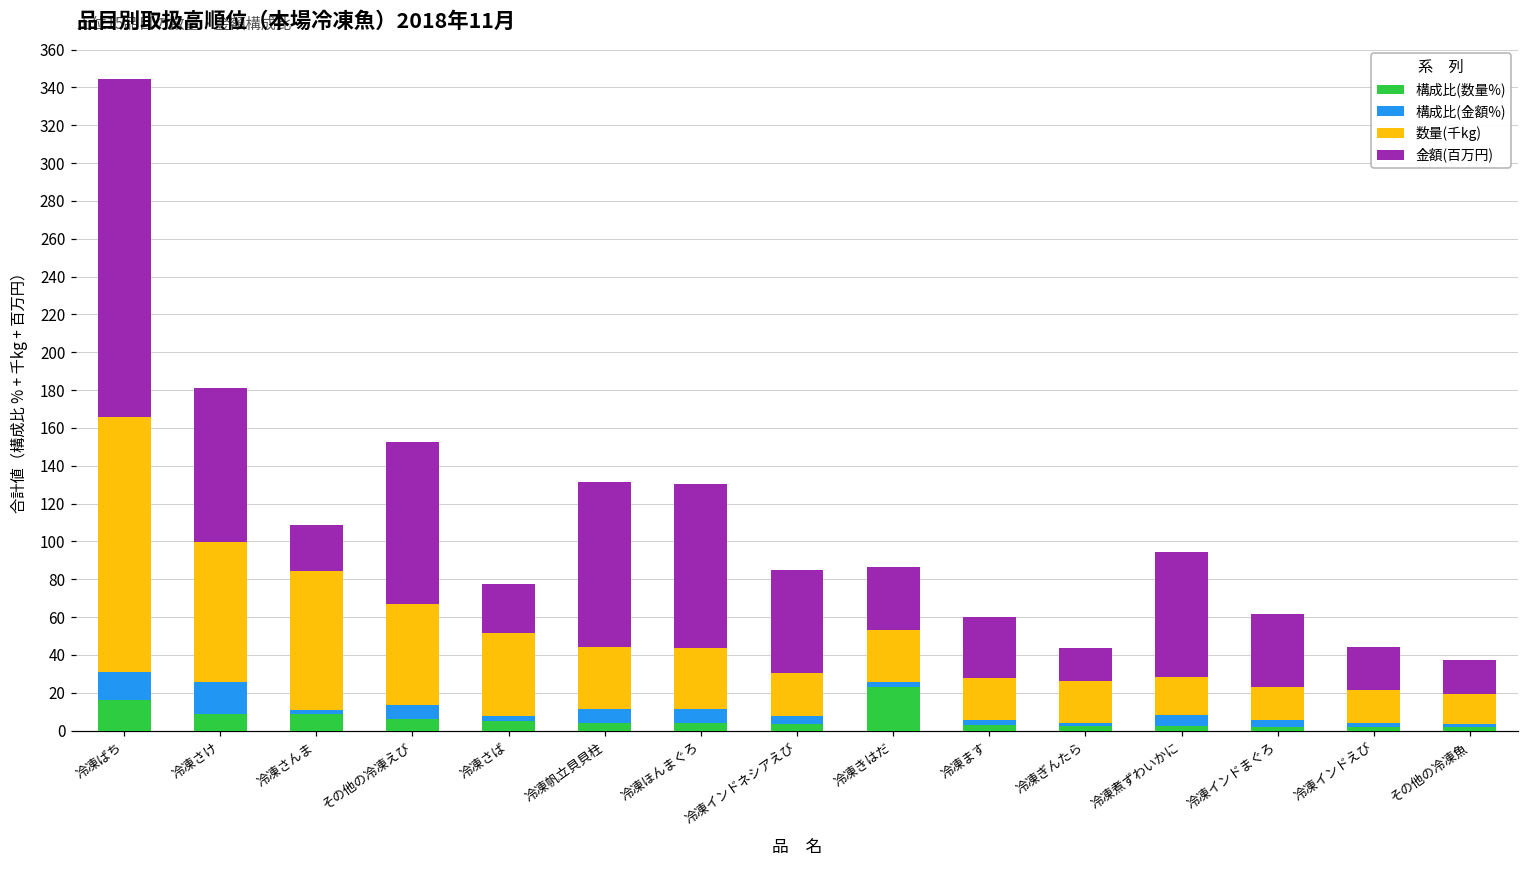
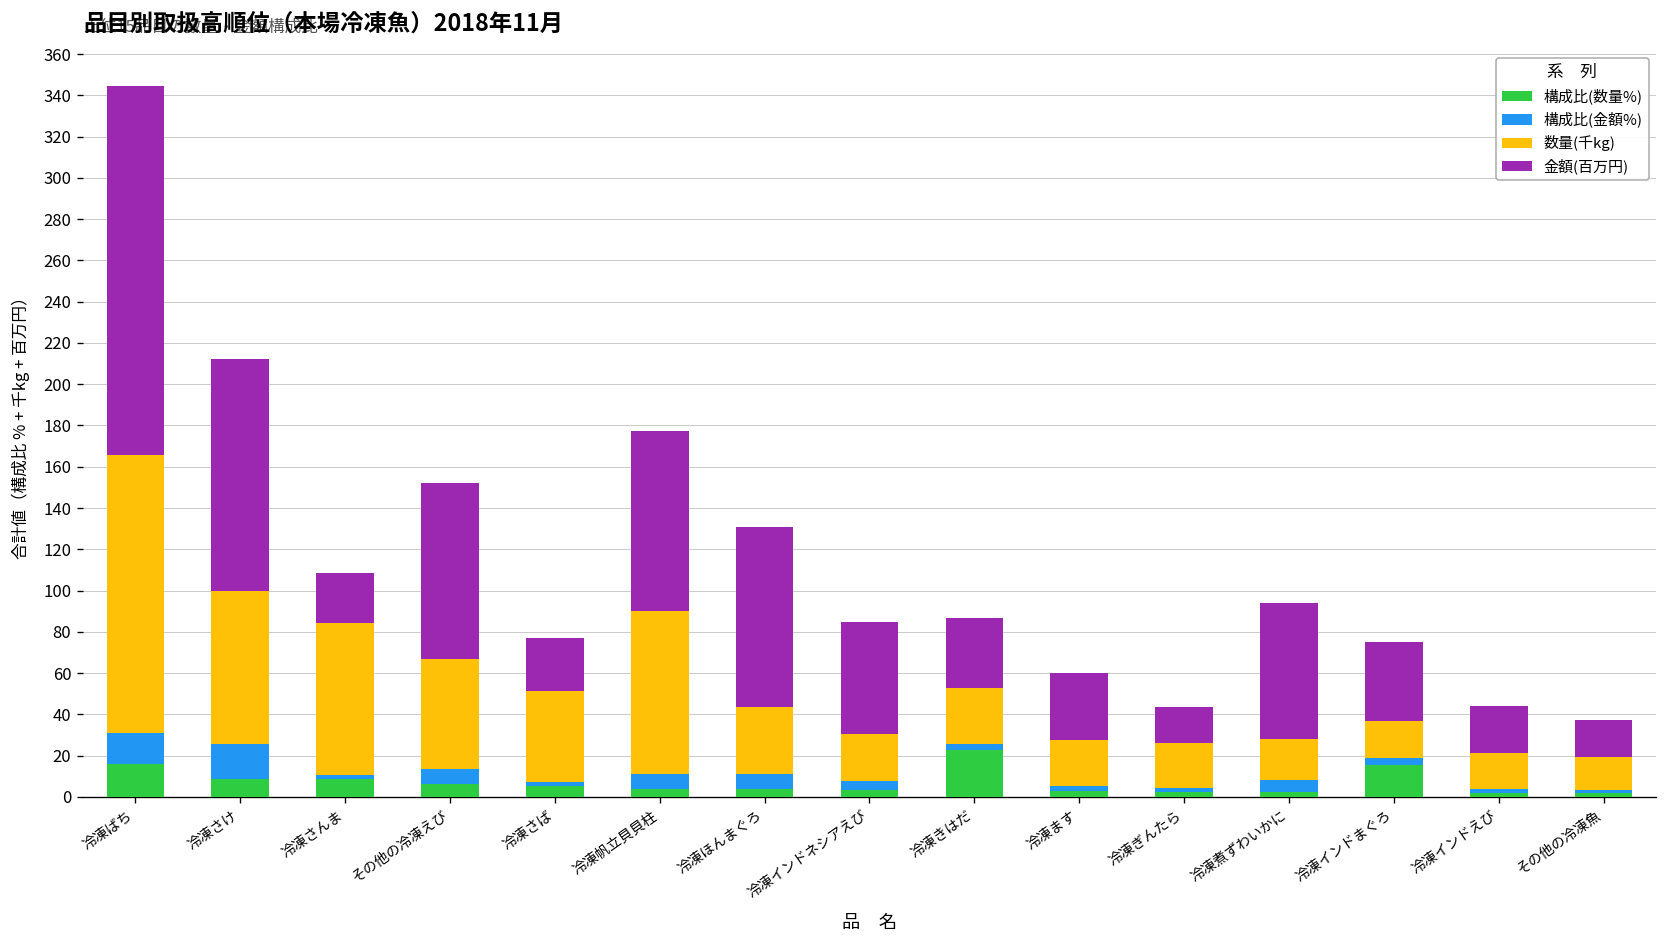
  {
    "構成比(数量%)": {
      "冷凍ばち": 16,
      "冷凍さけ": 9,
      "冷凍さんま": 9,
      "その他の冷凍えび": 6,
      "冷凍さば": 5,
      "冷凍帆立貝貝柱": 4,
      "冷凍ほんまぐろ": 4,
      "冷凍インドネシアえび": 3,
      "冷凍きはだ": 23,
      "冷凍ます": 3,
      "冷凍ぎんたら": 3,
      "冷凍煮ずわいかに": 2,
-     "冷凍インドまぐろ": 2,
+     "冷凍インドまぐろ": 16,
      "冷凍インドえび": 2,
      "その他の冷凍魚": 2
    },
    "構成比(金額%)": {
      "冷凍ばち": 15,
      "冷凍さけ": 17,
      "冷凍さんま": 2,
      "その他の冷凍えび": 7,
      "冷凍さば": 2,
      "冷凍帆立貝貝柱": 7,
      "冷凍ほんまぐろ": 7,
      "冷凍インドネシアえび": 5,
      "冷凍きはだ": 3,
      "冷凍ます": 3,
      "冷凍ぎんたら": 1,
      "冷凍煮ずわいかに": 6,
      "冷凍インドまぐろ": 3,
      "冷凍インドえび": 2,
      "その他の冷凍魚": 2
    },
    "数量(千kg)": {
      "冷凍ばち": 135,
      "冷凍さけ": 74,
      "冷凍さんま": 74,
      "その他の冷凍えび": 53,
      "冷凍さば": 44,
-     "冷凍帆立貝貝柱": 33,
+     "冷凍帆立貝貝柱": 79,
      "冷凍ほんまぐろ": 32,
      "冷凍インドネシアえび": 22,
      "冷凍きはだ": 27,
      "冷凍ます": 22,
      "冷凍ぎんたら": 22,
      "冷凍煮ずわいかに": 20,
      "冷凍インドまぐろ": 18,
      "冷凍インドえび": 17,
      "その他の冷凍魚": 16
    },
    "金額(百万円)": {
      "冷凍ばち": 179,
-     "冷凍さけ": 81,
+     "冷凍さけ": 113,
      "冷凍さんま": 24,
      "その他の冷凍えび": 86,
      "冷凍さば": 26,
      "冷凍帆立貝貝柱": 87,
      "冷凍ほんまぐろ": 87,
      "冷凍インドネシアえび": 55,
      "冷凍きはだ": 34,
      "冷凍ます": 32,
      "冷凍ぎんたら": 18,
      "冷凍煮ずわいかに": 66,
      "冷凍インドまぐろ": 39,
      "冷凍インドえび": 23,
      "その他の冷凍魚": 18
    }
  }
